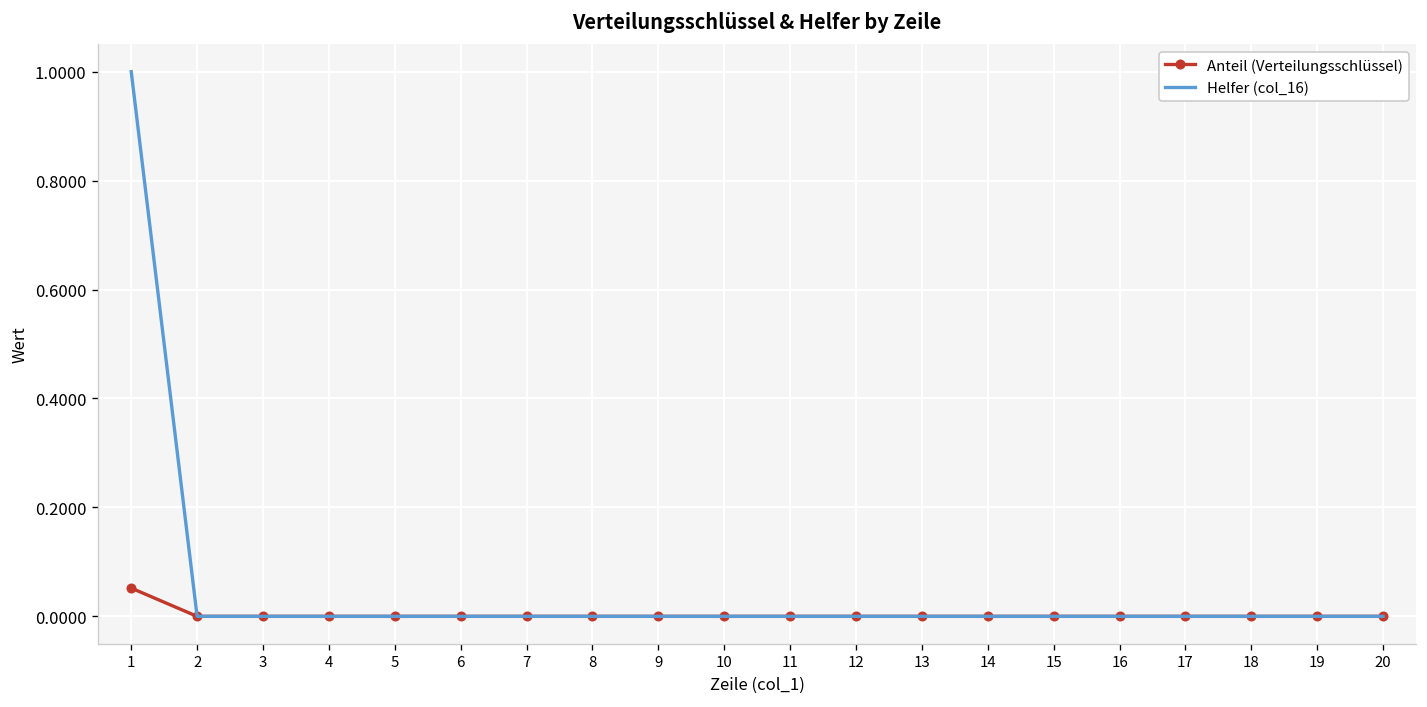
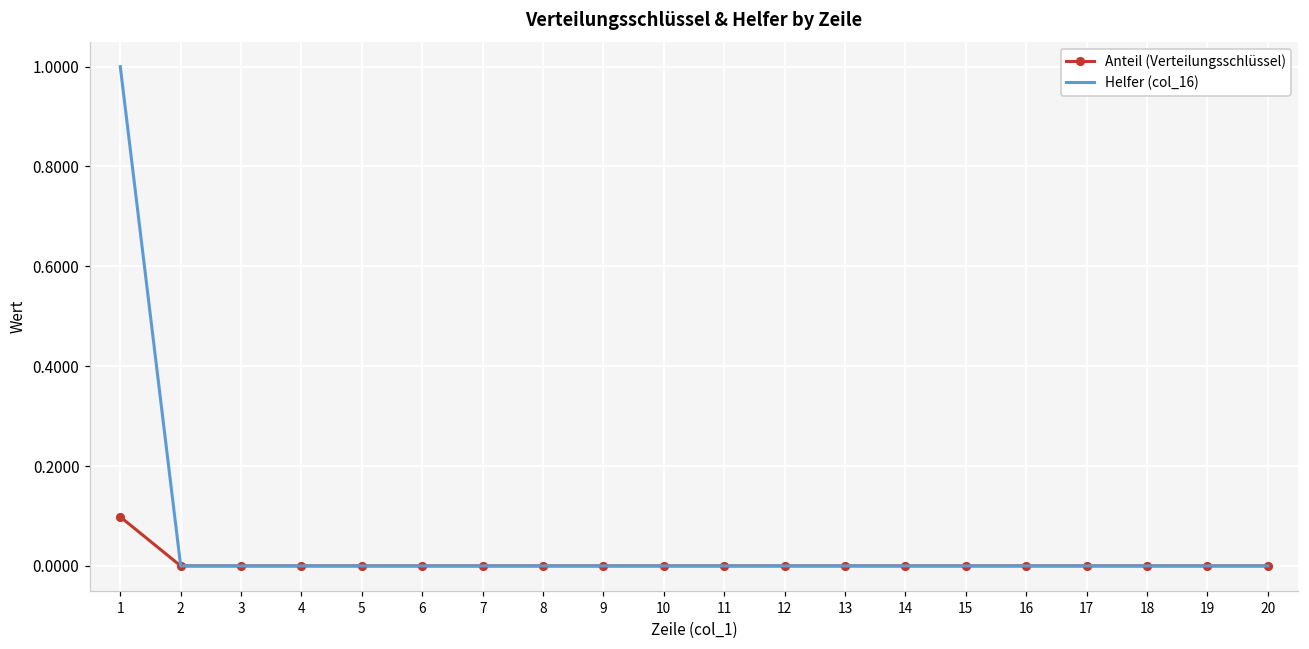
  {
    "Anteil (Verteilungsschlüssel)": {
-     "1": 0.05
+     "1": 0.10
    },
    "Helfer (col_16)": {
      "1": 1.00
    }
  }
